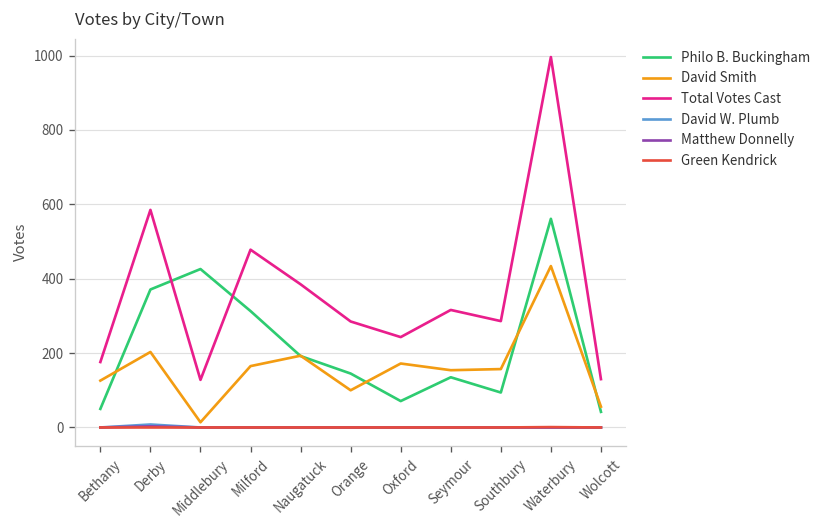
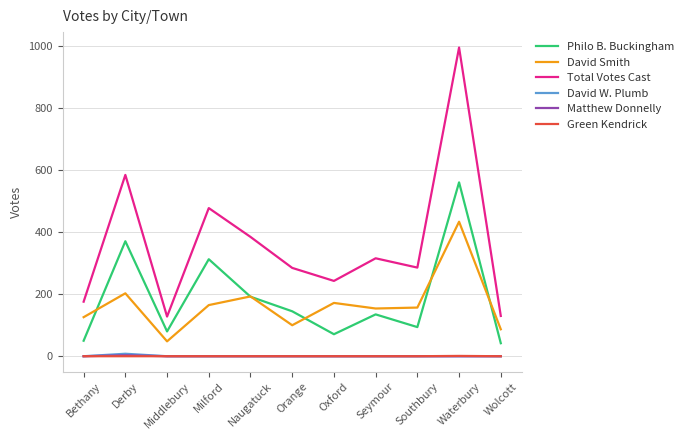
  {
    "Philo B. Buckingham": {
      "Bethany": 50,
      "Derby": 370,
-     "Middlebury": 430,
+     "Middlebury": 80,
      "Milford": 310,
      "Orange": 150,
      "Oxford": 70,
      "Seymour": 140,
      "Southbury": 90,
      "Waterbury": 560,
      "Wolcott": 40
    },
    "David Smith": {
      "Bethany": 130,
      "Derby": 200,
-     "Middlebury": 10,
+     "Middlebury": 50,
      "Milford": 170,
      "Orange": 100,
      "Oxford": 170,
      "Seymour": 150,
      "Southbury": 160,
      "Waterbury": 430,
-     "Wolcott": 60
+     "Wolcott": 90
    },
    "Total Votes Cast": {
      "Bethany": 180,
      "Derby": 590,
      "Middlebury": 130,
      "Milford": 480,
      "Naugatuck": 390,
      "Orange": 290,
      "Oxford": 240,
      "Seymour": 320,
      "Southbury": 290,
      "Waterbury": 1000,
      "Wolcott": 130
    }
  }
